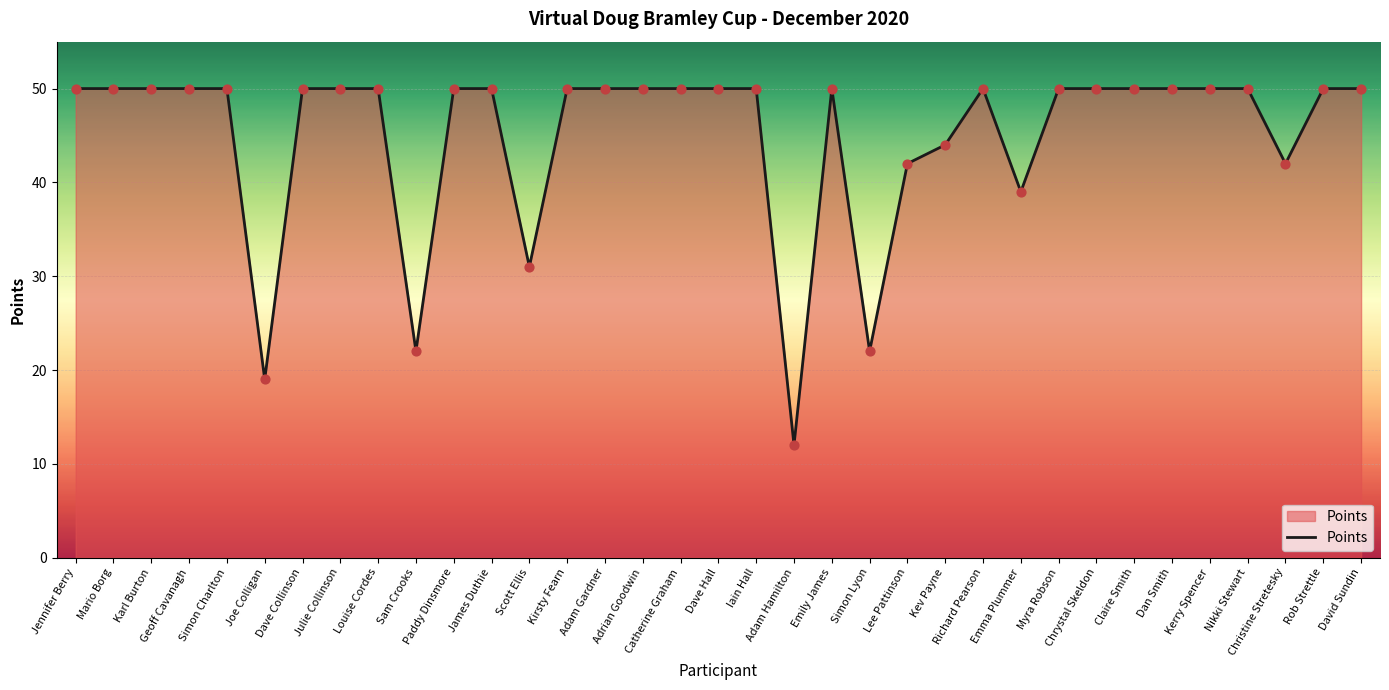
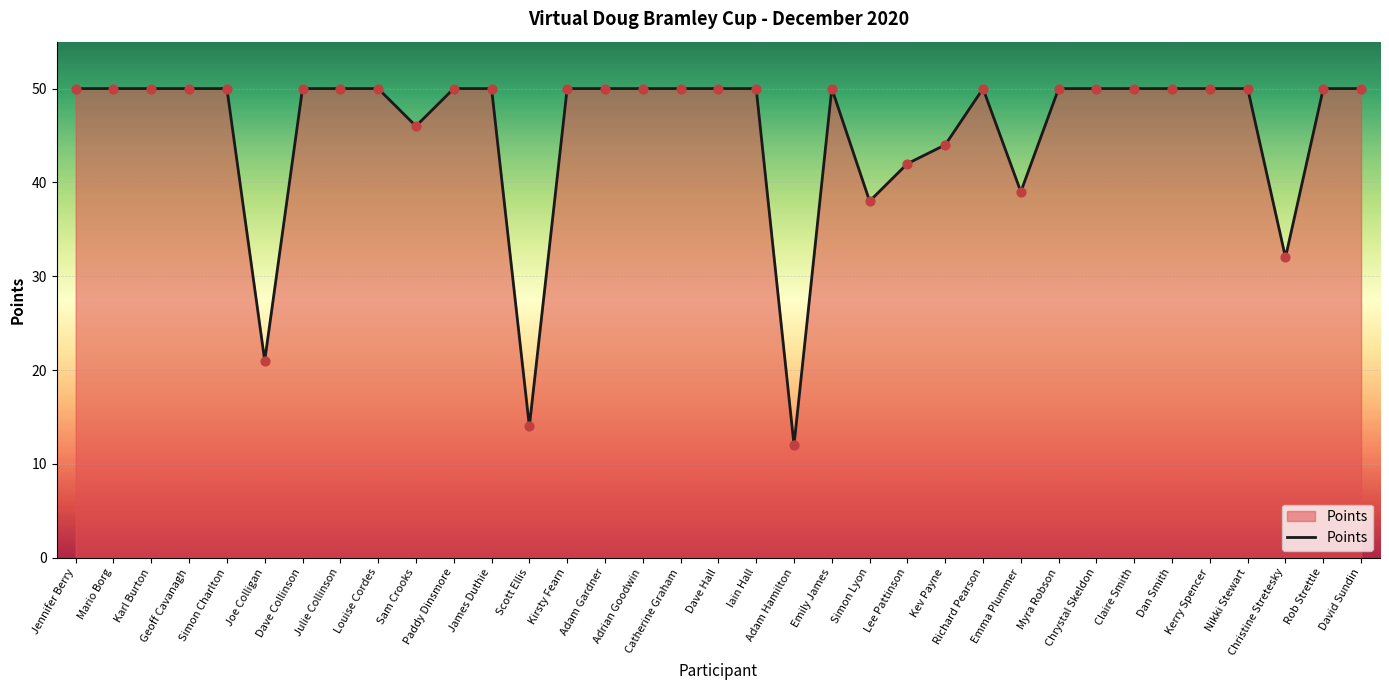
  {
    "Jennifer Berry": 50,
    "Mario Borg": 50,
    "Karl Burton": 50,
    "Geoff Cavanagh": 50,
    "Simon Charlton": 50,
-   "Joe Colligan": 19,
+   "Joe Colligan": 21,
    "Dave Collinson": 50,
    "Julie Collinson": 50,
    "Louise Cordes": 50,
-   "Sam Crooks": 22,
+   "Sam Crooks": 46,
    "Paddy Dinsmore": 50,
    "James Duthie": 50,
-   "Scott Ellis": 31,
+   "Scott Ellis": 14,
    "Kirsty Fearn": 50,
    "Adam Gardner": 50,
    "Adrian Goodwin": 50,
    "Catherine Graham": 50,
    "Dave Hall": 50,
    "Iain Hall": 50,
    "Adam Hamilton": 12,
    "Emily James": 50,
-   "Simon Lyon": 22,
+   "Simon Lyon": 38,
    "Lee Pattinson": 42,
    "Kev Payne": 44,
    "Richard Pearson": 50,
    "Emma Plummer": 39,
    "Myra Robson": 50,
    "Chrystal Skeldon": 50,
    "Claire Smith": 50,
    "Dan Smith": 50,
    "Kerry Spencer": 50,
    "Nikki Stewart": 50,
-   "Christine Stretesky": 42,
+   "Christine Stretesky": 32,
    "Rob Strettle": 50,
    "David Sundin": 50
  }
